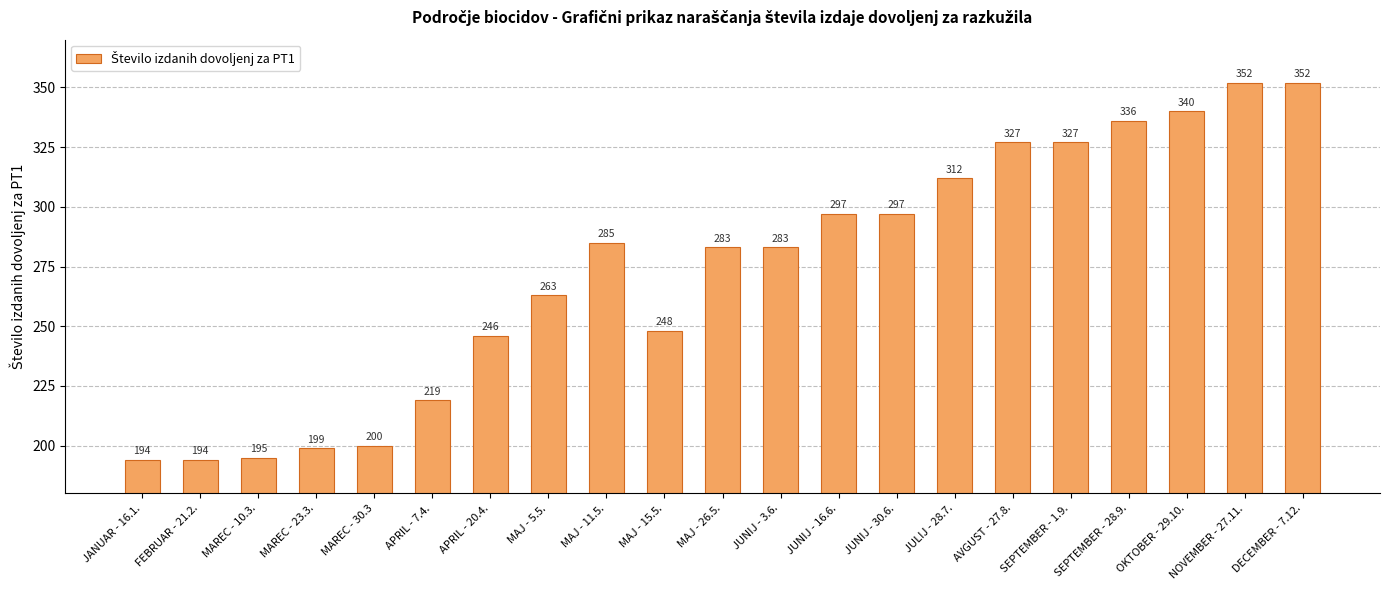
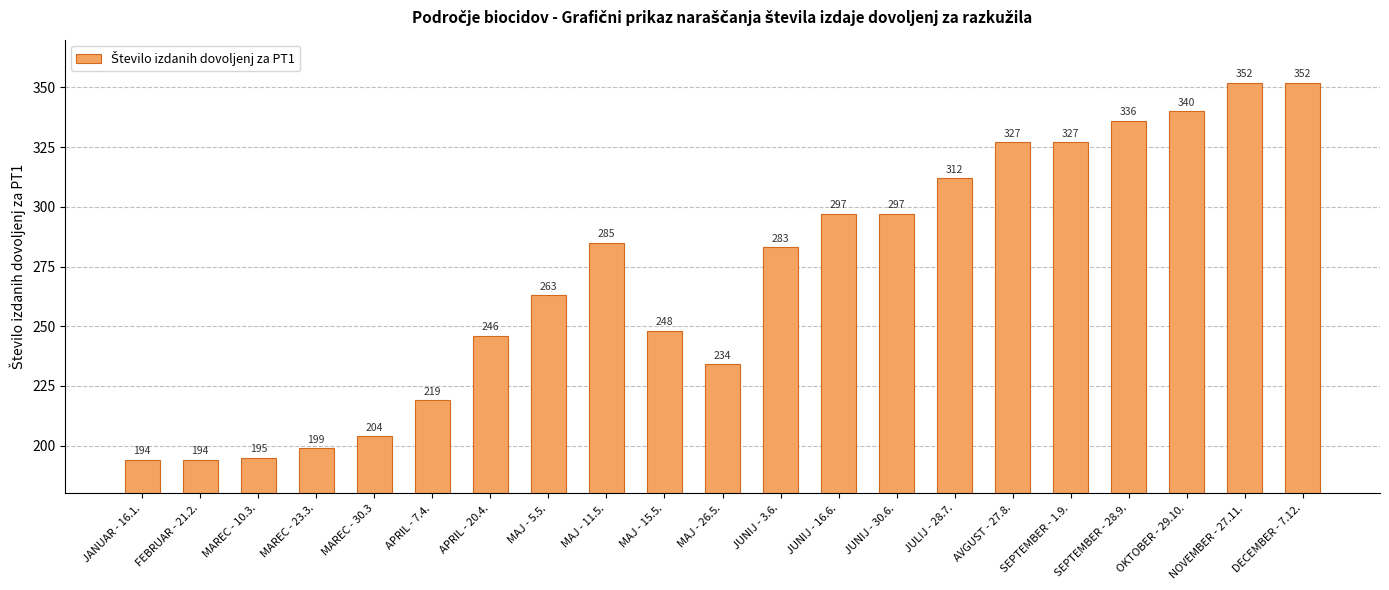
  {
    "JANUAR - 16.1.": 194,
    "FEBRUAR - 21.2.": 194,
    "MAREC - 10.3.": 195,
    "MAREC - 23.3.": 199,
-   "MAREC - 30.3": 200,
+   "MAREC - 30.3": 204,
    "APRIL - 7.4.": 219,
    "APRIL - 20.4.": 246,
    "MAJ - 5.5.": 263,
    "MAJ - 11.5.": 285,
    "MAJ - 15.5.": 248,
-   "MAJ - 26.5.": 283,
+   "MAJ - 26.5.": 234,
    "JUNIJ - 3.6.": 283,
    "JUNIJ - 16.6.": 297,
    "JUNIJ - 30.6.": 297,
    "JULIJ - 28.7.": 312,
    "AVGUST - 27.8.": 327,
    "SEPTEMBER - 1.9.": 327,
    "SEPTEMBER - 28.9.": 336,
    "OKTOBER - 29.10.": 340,
    "NOVEMBER - 27.11.": 352,
    "DECEMBER - 7.12.": 352
  }
